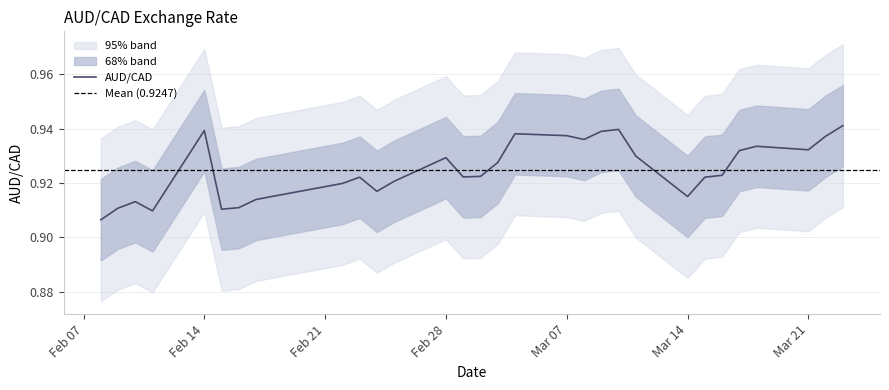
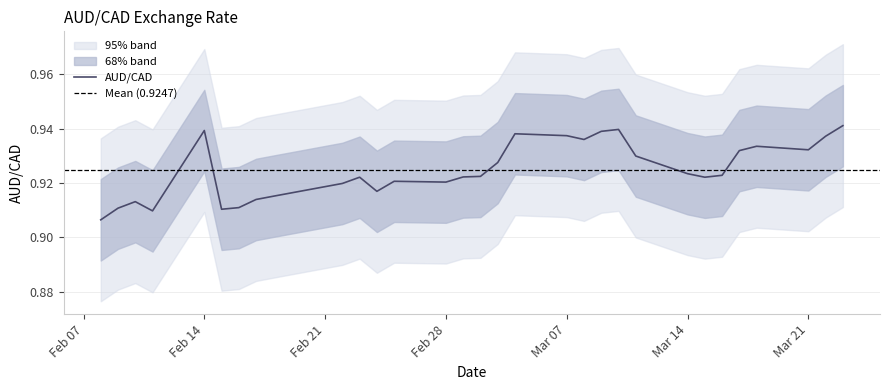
  {
    "AUD/CAD": {
      "Feb 14": 0.939,
-     "Feb 28": 0.929,
+     "Feb 28": 0.920,
      "Mar 07": 0.937,
-     "Mar 14": 0.915,
+     "Mar 14": 0.923,
      "Mar 21": 0.932
    }
  }
